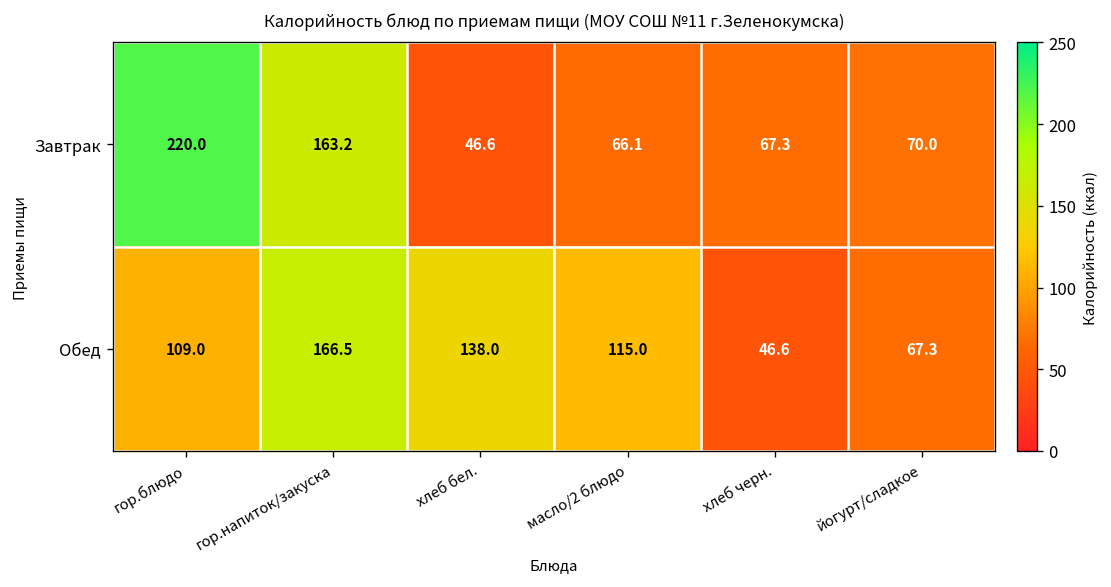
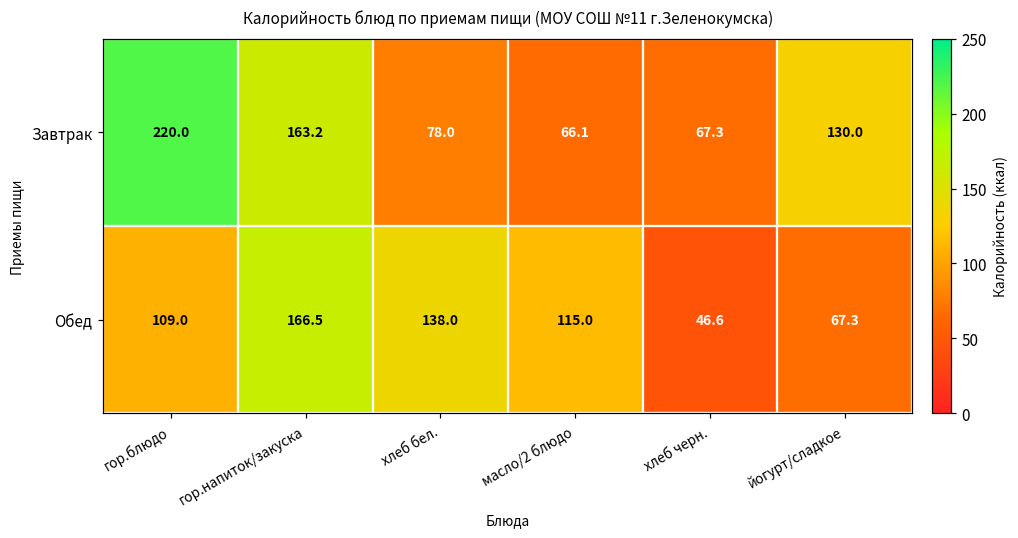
  {
    "Завтрак": {
      "гор.блюдо": 220.0,
      "гор.напиток/закуска": 163.2,
-     "хлеб бел.": 46.6,
+     "хлеб бел.": 78.0,
      "масло/2 блюдо": 66.1,
      "хлеб черн.": 67.3,
-     "йогурт/сладкое": 70.0
+     "йогурт/сладкое": 130.0
    },
    "Обед": {
      "гор.блюдо": 109.0,
      "гор.напиток/закуска": 166.5,
      "хлеб бел.": 138.0,
      "масло/2 блюдо": 115.0,
      "хлеб черн.": 46.6,
      "йогурт/сладкое": 67.3
    }
  }
